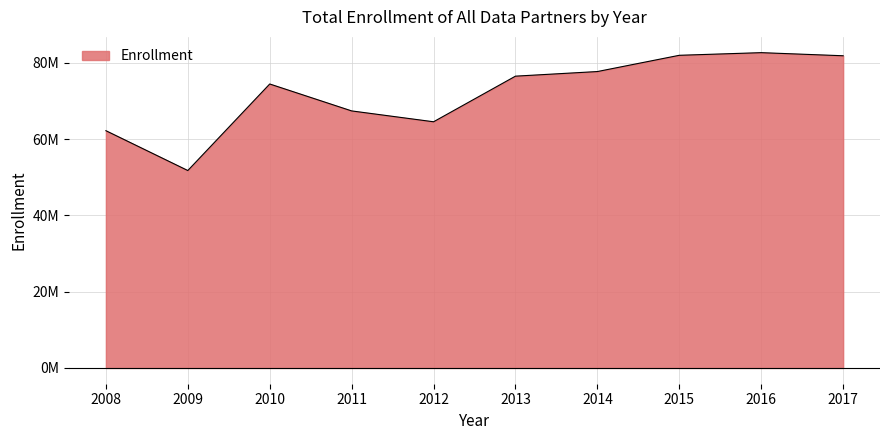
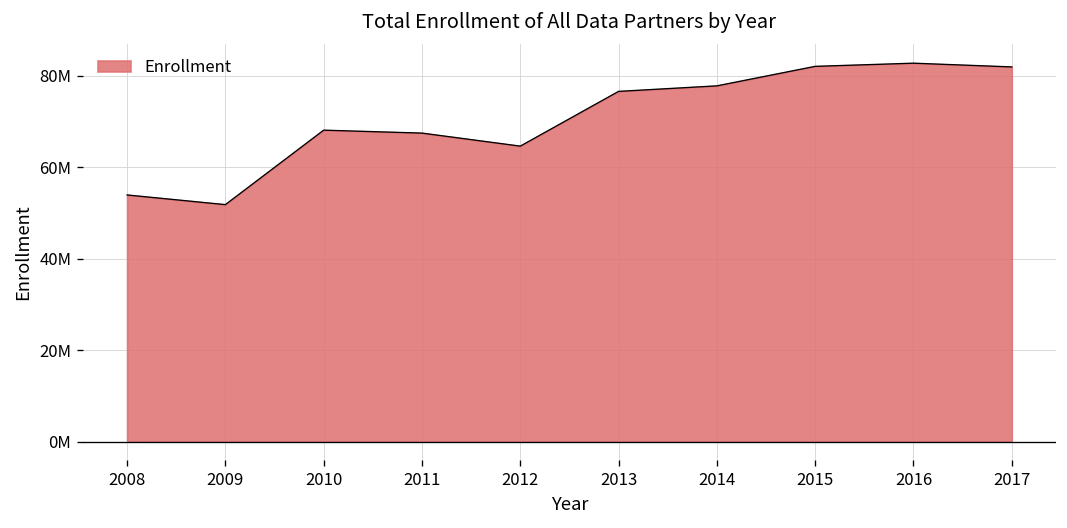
  {
-   "2008": 62000000,
+   "2008": 54000000,
    "2009": 52000000,
-   "2010": 74000000,
+   "2010": 68000000,
    "2011": 67000000,
    "2012": 65000000,
    "2013": 77000000,
    "2014": 78000000,
    "2015": 82000000,
    "2016": 83000000,
    "2017": 82000000
  }
